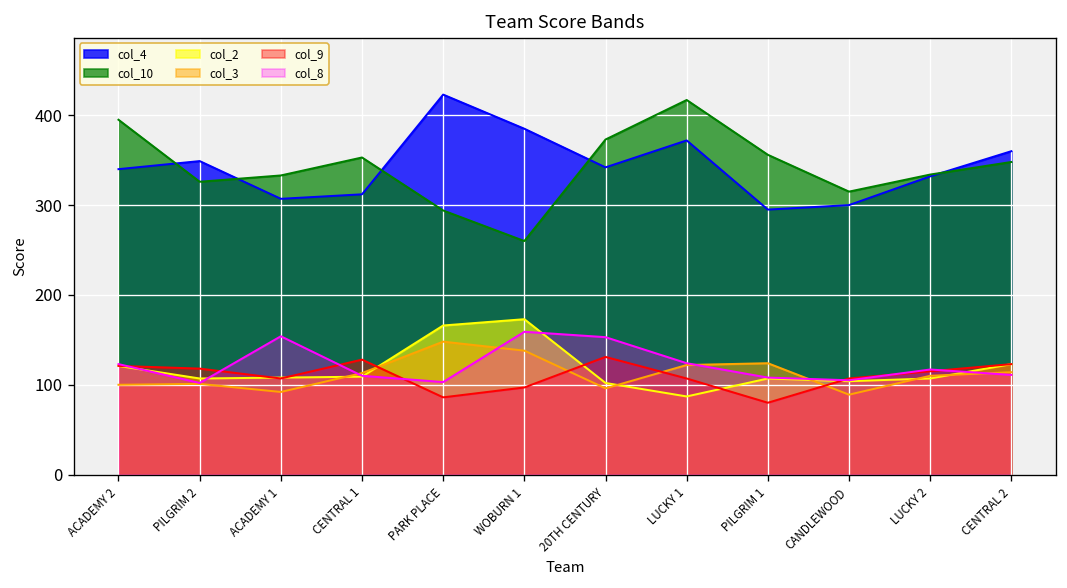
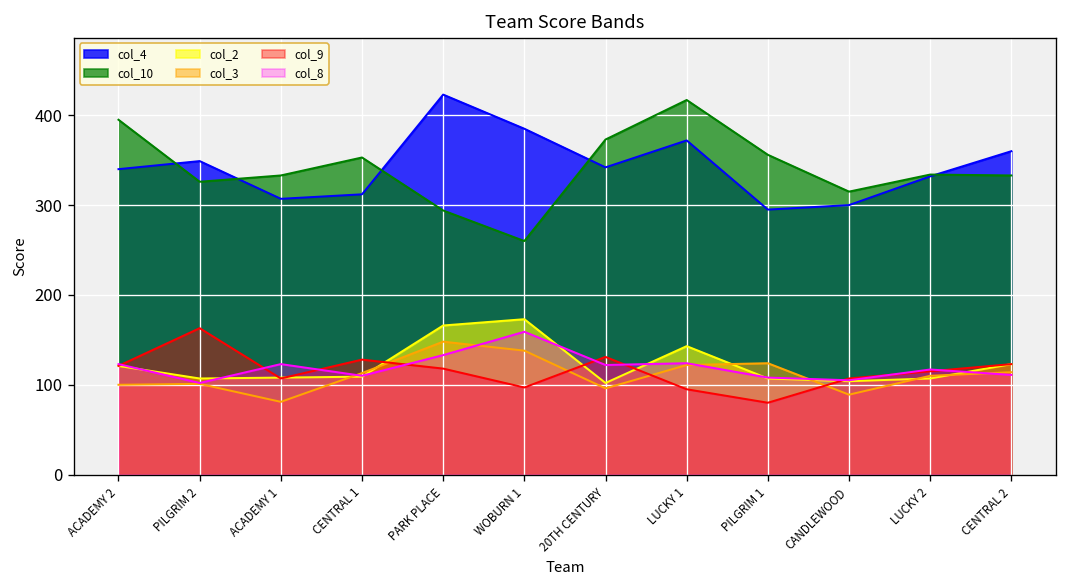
  {
    "col_4": {
      "ACADEMY 2": 340,
      "PILGRIM 2": 350,
      "ACADEMY 1": 310,
      "CENTRAL 1": 310,
      "PARK PLACE": 420,
      "WOBURN 1": 390,
      "20TH CENTURY": 340,
      "LUCKY 1": 370,
      "PILGRIM 1": 300,
      "CANDLEWOOD": 300,
      "CENTRAL 2": 360
    },
    "col_10": {
      "ACADEMY 2": 400,
      "PILGRIM 2": 330,
      "ACADEMY 1": 330,
      "CENTRAL 1": 350,
      "PARK PLACE": 290,
      "WOBURN 1": 260,
      "20TH CENTURY": 370,
      "LUCKY 1": 420,
      "PILGRIM 1": 360,
      "CANDLEWOOD": 320,
-     "CENTRAL 2": 350
+     "CENTRAL 2": 330
    },
    "col_2": {
      "PILGRIM 2": 110,
      "PARK PLACE": 170,
      "WOBURN 1": 170,
      "20TH CENTURY": 100,
-     "LUCKY 1": 90
+     "LUCKY 1": 140
    },
    "col_3": {
      "ACADEMY 2": 100,
-     "ACADEMY 1": 90,
+     "ACADEMY 1": 80,
      "PARK PLACE": 150,
      "WOBURN 1": 140,
      "20TH CENTURY": 100,
      "PILGRIM 1": 120,
      "CANDLEWOOD": 90
    },
    "col_9": {
-     "PILGRIM 2": 120,
+     "PILGRIM 2": 160,
      "CENTRAL 1": 130,
-     "PARK PLACE": 90,
+     "PARK PLACE": 120,
      "WOBURN 1": 100,
      "20TH CENTURY": 130,
-     "LUCKY 1": 110,
+     "LUCKY 1": 100,
      "PILGRIM 1": 80
    },
    "col_8": {
-     "ACADEMY 1": 150,
-     "PARK PLACE": 100,
+     "ACADEMY 1": 120,
+     "PARK PLACE": 130,
      "WOBURN 1": 160,
-     "20TH CENTURY": 150
+     "20TH CENTURY": 120
    }
  }
